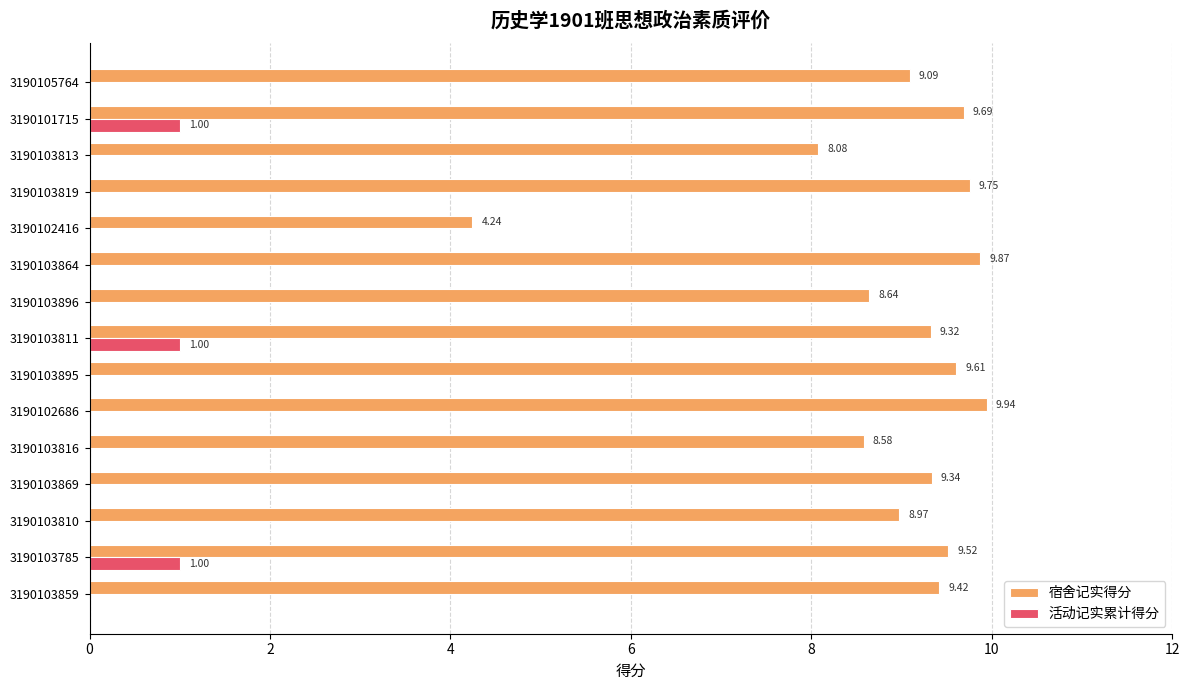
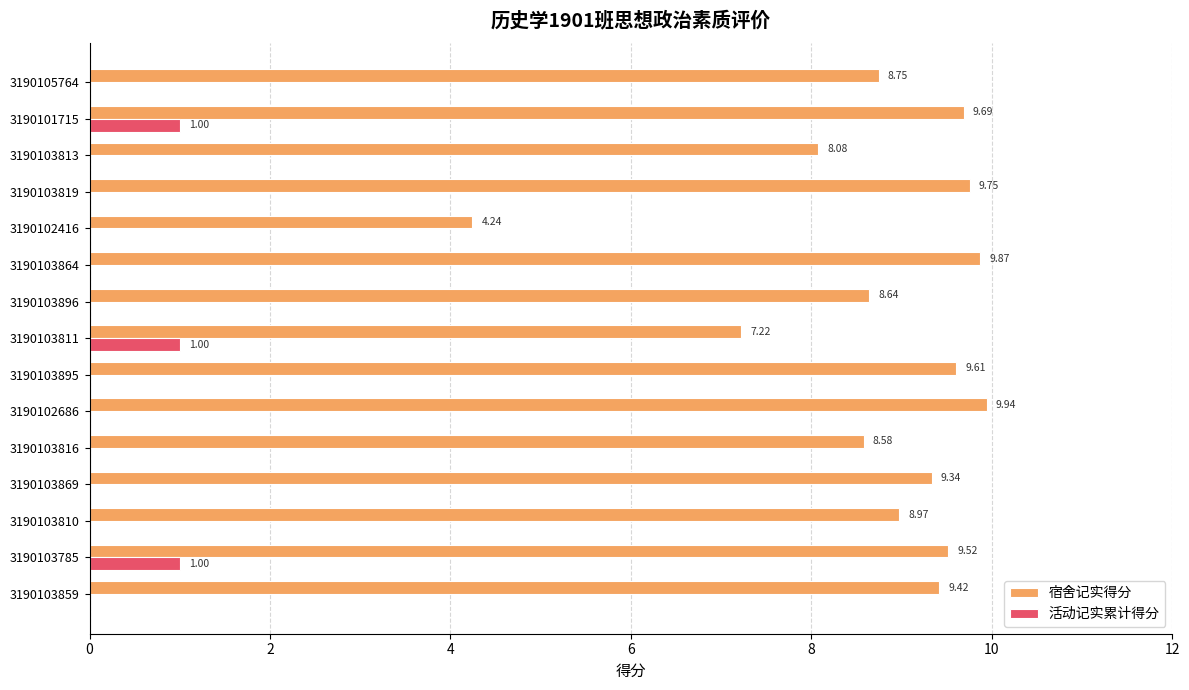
  {
    "宿舍记实得分": {
-     "3190105764": 9.09,
+     "3190105764": 8.75,
      "3190101715": 9.69,
      "3190103813": 8.08,
      "3190103819": 9.75,
      "3190102416": 4.24,
      "3190103864": 9.87,
      "3190103896": 8.64,
-     "3190103811": 9.32,
+     "3190103811": 7.22,
      "3190103895": 9.61,
      "3190102686": 9.94,
      "3190103816": 8.58,
      "3190103869": 9.34,
      "3190103810": 8.97,
      "3190103785": 9.52,
      "3190103859": 9.42
    },
    "活动记实累计得分": {
      "3190101715": 1.00,
      "3190103811": 1.00,
      "3190103785": 1.00
    }
  }
